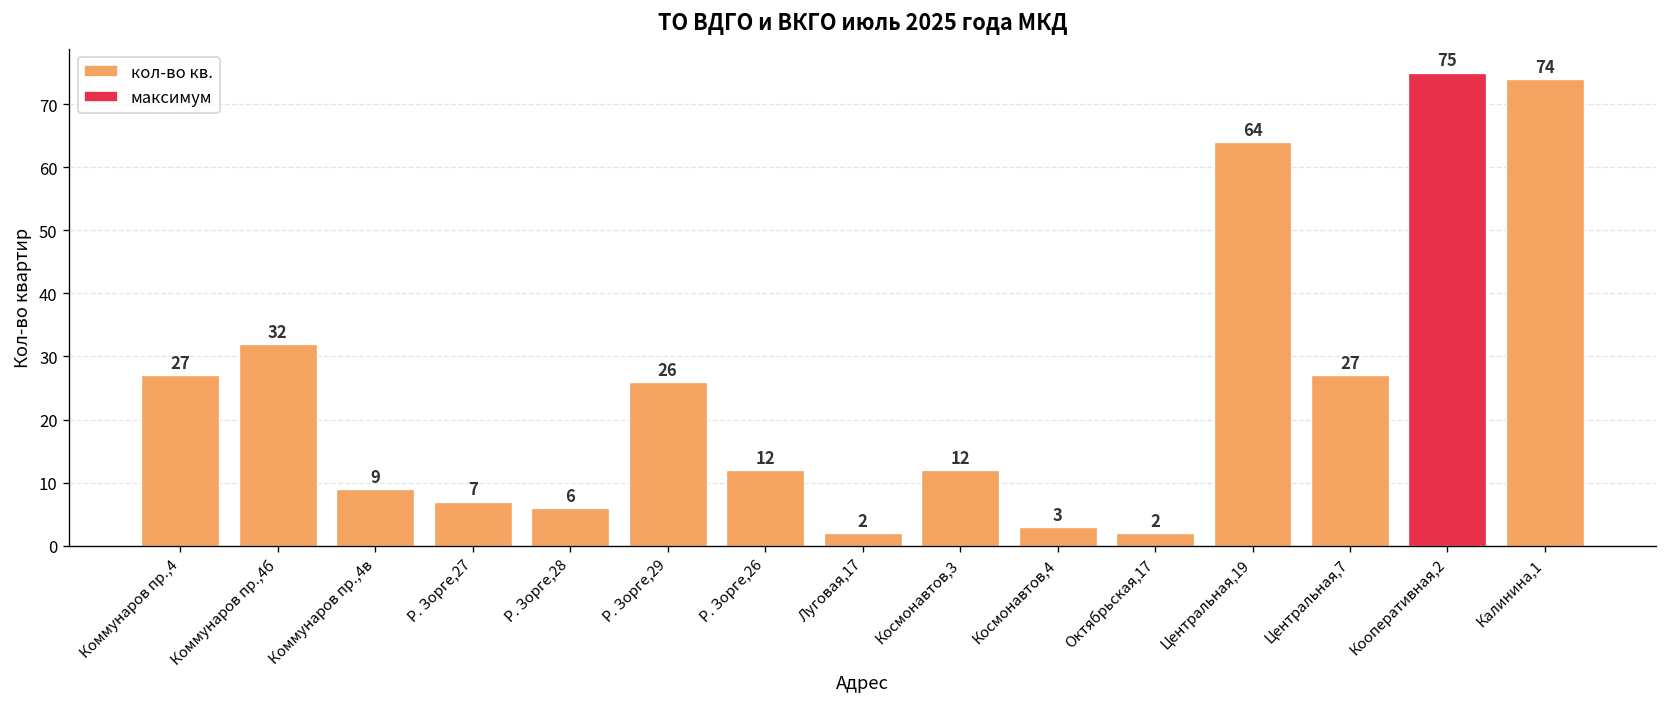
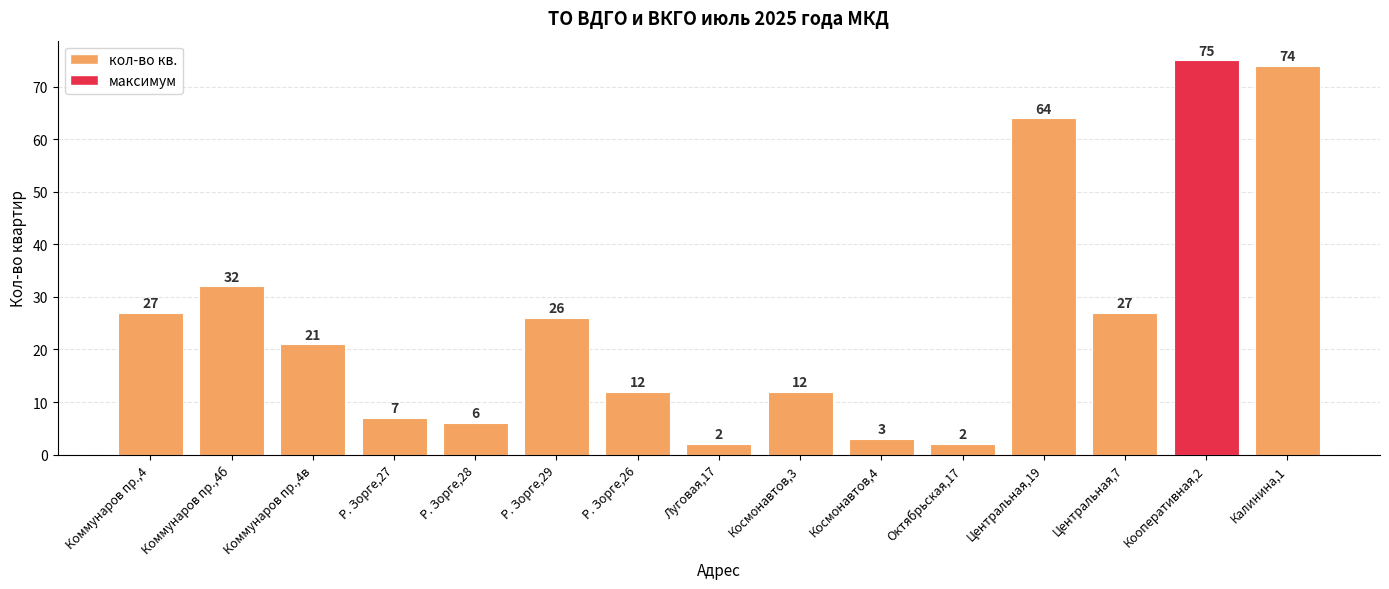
  {
    "Коммунаров пр.,4": 27,
    "Коммунаров пр.,4б": 32,
-   "Коммунаров пр.,4в": 9,
+   "Коммунаров пр.,4в": 21,
    "Р. Зорге,27": 7,
    "Р. Зорге,28": 6,
    "Р. Зорге,29": 26,
    "Р. Зорге,26": 12,
    "Луговая,17": 2,
    "Космонавтов,3": 12,
    "Космонавтов,4": 3,
    "Октябрьская,17": 2,
    "Центральная,19": 64,
    "Центральная,7": 27,
    "Кооперативная,2": 75,
    "Калинина,1": 74
  }
